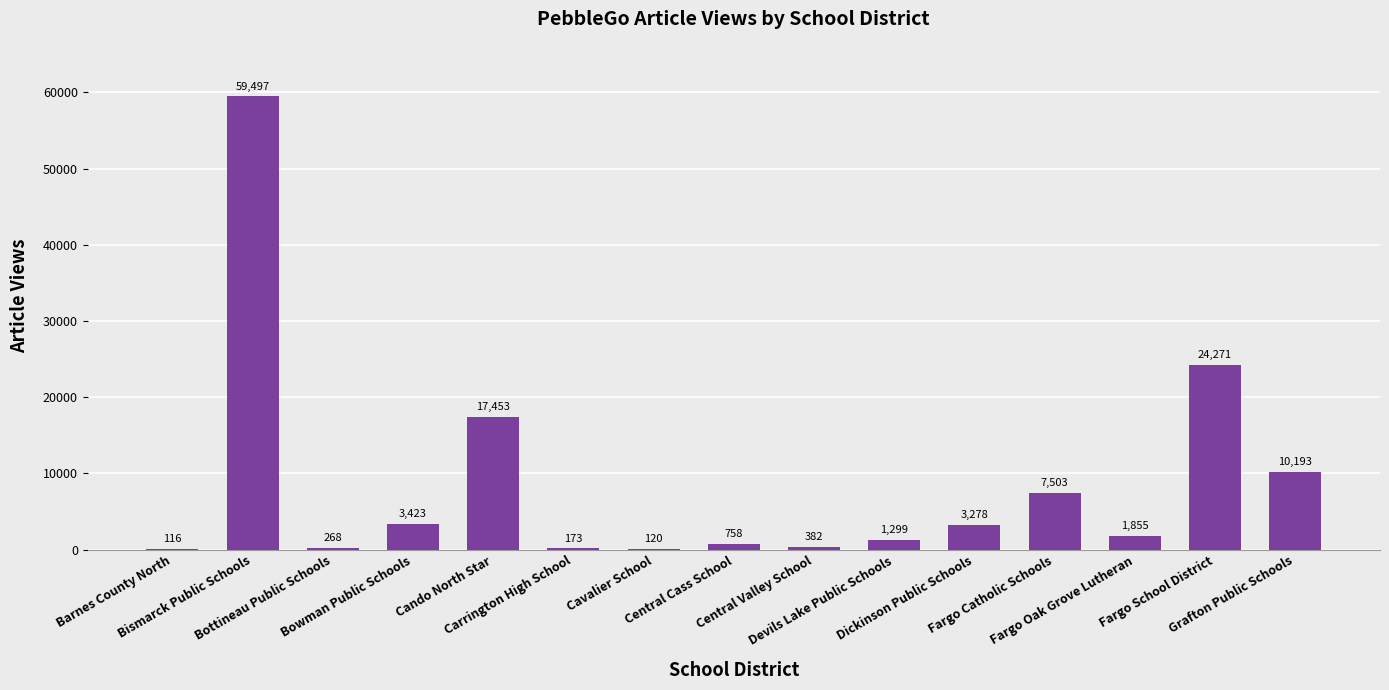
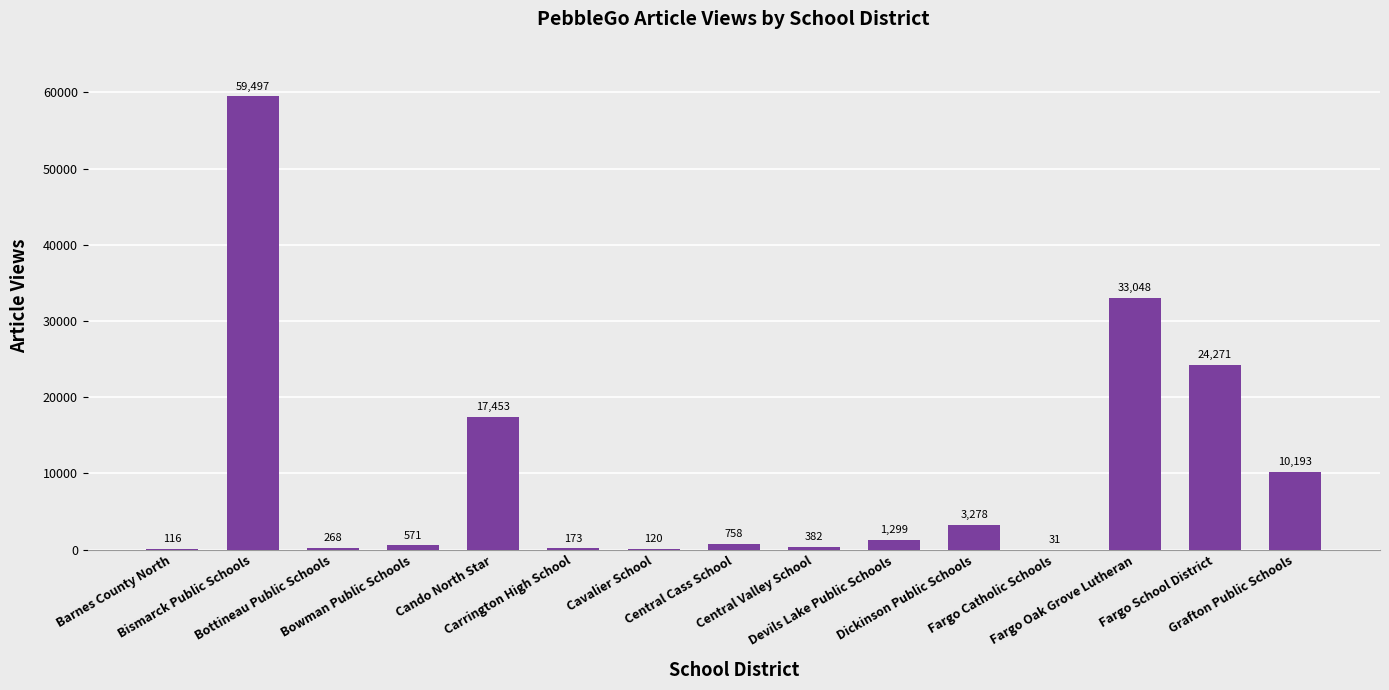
  {
    "Barnes County North": "116",
    "Bismarck Public Schools": "59,497",
    "Bottineau Public Schools": "268",
-   "Bowman Public Schools": "3,423",
+   "Bowman Public Schools": "571",
    "Cando North Star": "17,453",
    "Carrington High School": "173",
    "Cavalier School": "120",
    "Central Cass School": "758",
    "Central Valley School": "382",
    "Devils Lake Public Schools": "1,299",
    "Dickinson Public Schools": "3,278",
-   "Fargo Catholic Schools": "7,503",
-   "Fargo Oak Grove Lutheran": "1,855",
+   "Fargo Catholic Schools": "31",
+   "Fargo Oak Grove Lutheran": "33,048",
    "Fargo School District": "24,271",
    "Grafton Public Schools": "10,193"
  }
